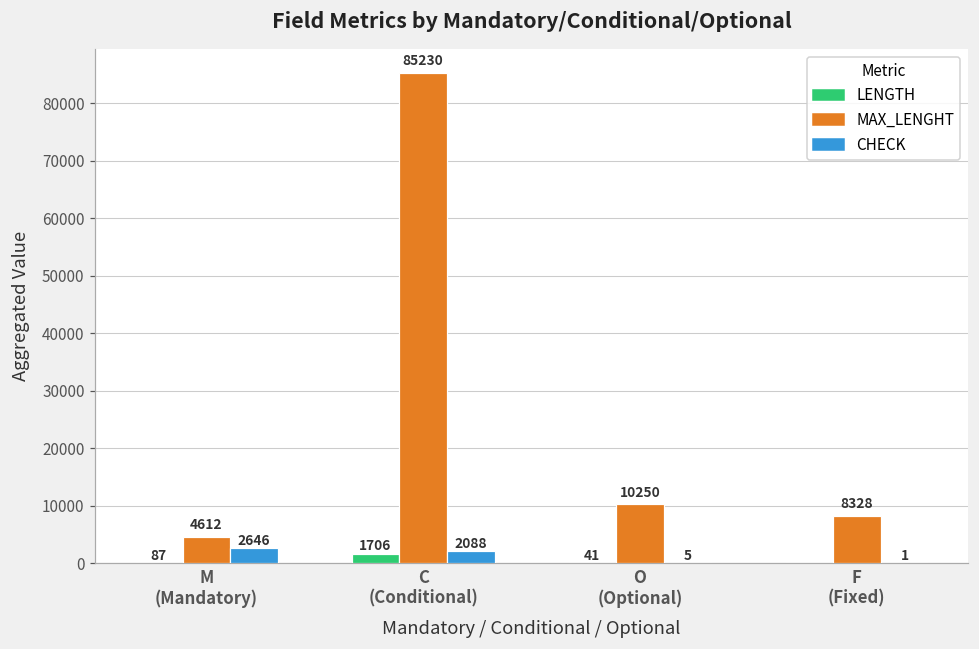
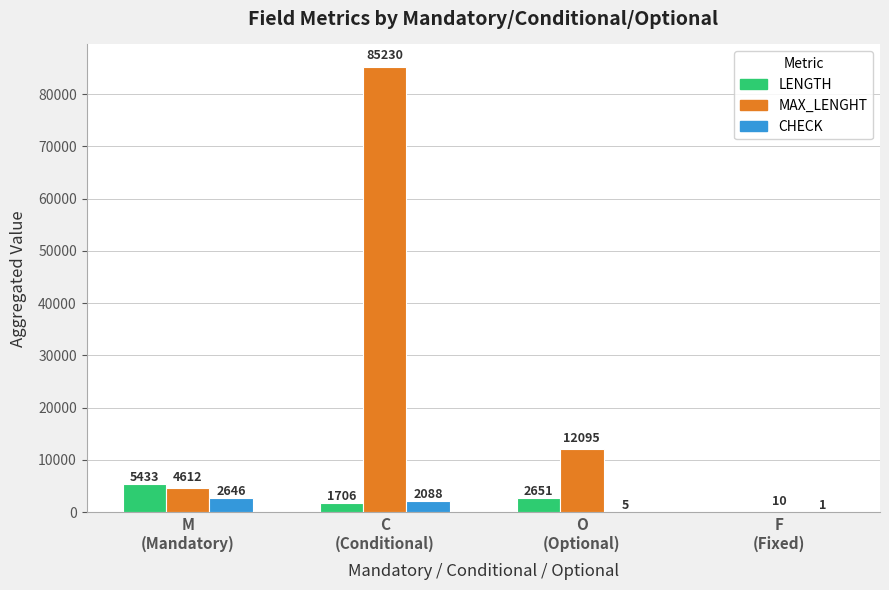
  {
    "LENGTH": {
-     "M (Mandatory)": 87,
+     "M (Mandatory)": 5433,
      "C (Conditional)": 1706,
-     "O (Optional)": 41
+     "O (Optional)": 2651
    },
    "MAX_LENGHT": {
      "M (Mandatory)": 4612,
      "C (Conditional)": 85230,
-     "O (Optional)": 10250,
-     "F (Fixed)": 8328
+     "O (Optional)": 12095,
+     "F (Fixed)": 10
    },
    "CHECK": {
      "M (Mandatory)": 2646,
      "C (Conditional)": 2088,
      "O (Optional)": 5,
      "F (Fixed)": 1
    }
  }
